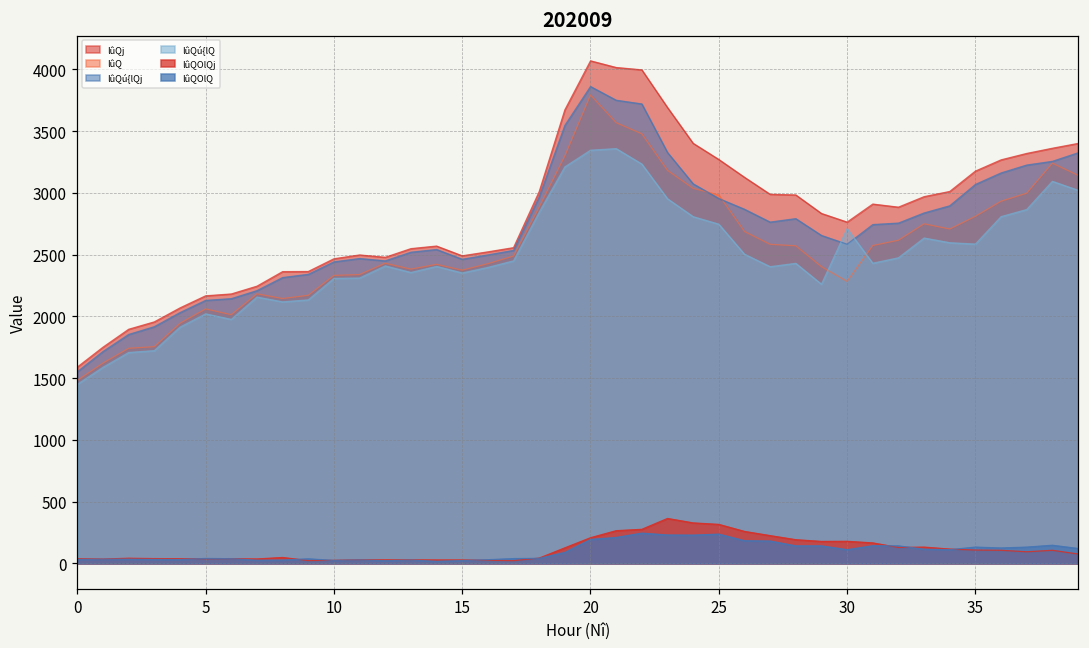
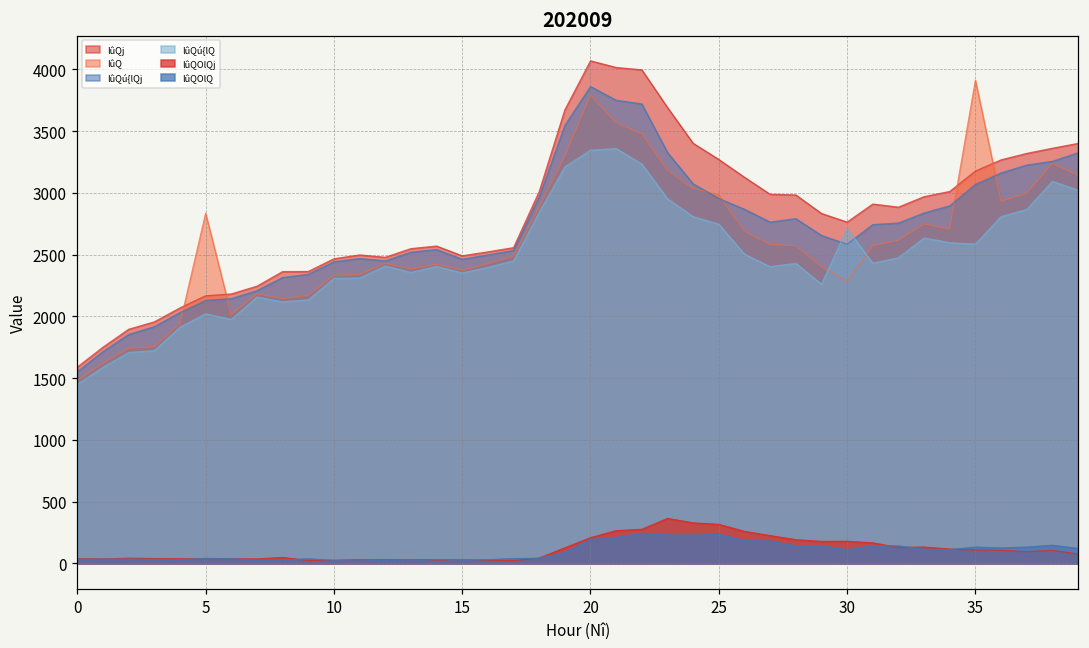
  {
    "lûQ": {
      "0": 1480,
-     "5": 2060,
+     "5": 2840,
      "10": 2330,
      "20": 3790,
      "25": 2980,
      "30": 2280,
-     "35": 2810
+     "35": 3910
    },
    "lûQú{lQ": {
      "0": 1450,
      "5": 2020,
      "10": 2310,
      "20": 3350,
      "25": 2750,
      "30": 2710,
      "35": 2590
    }
  }
